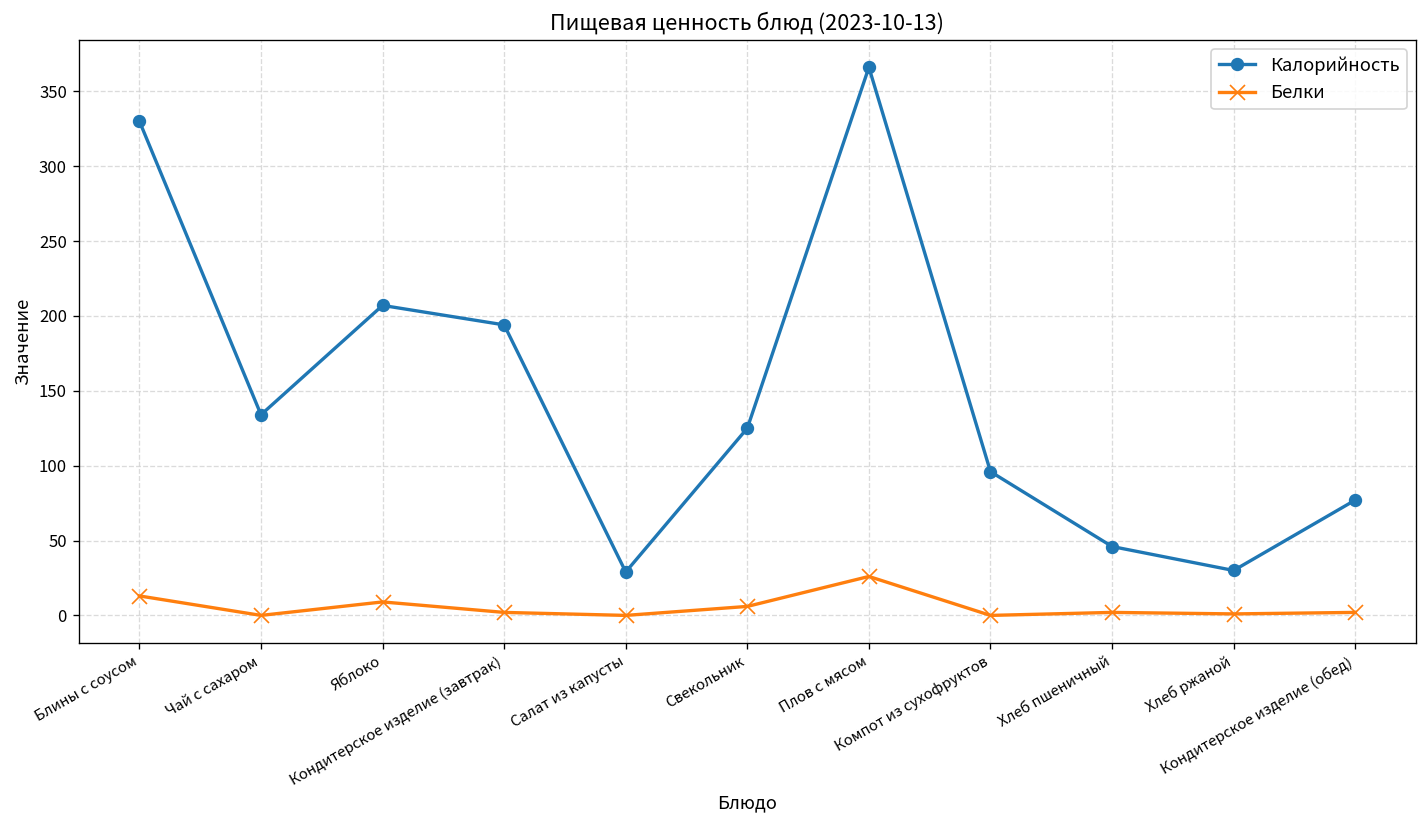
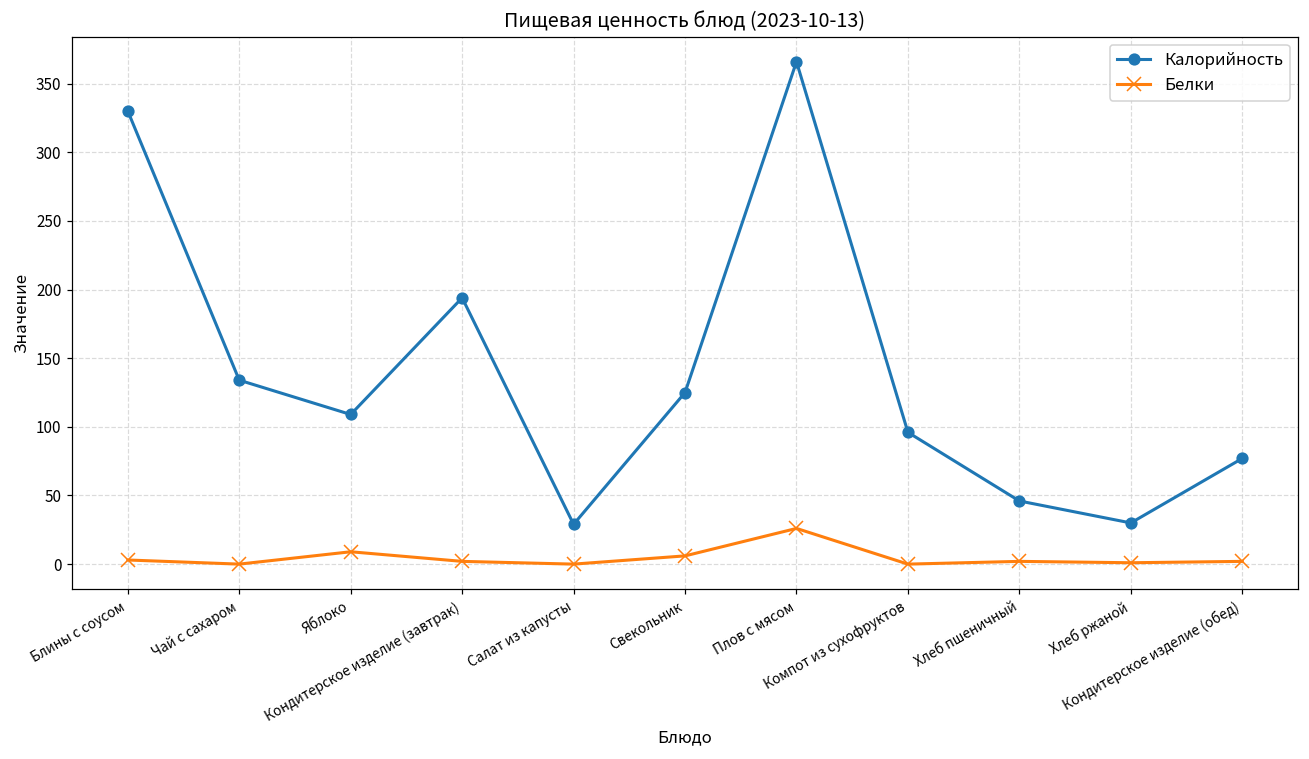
  {
    "Калорийность": {
      "Блины с соусом": 330,
      "Чай с сахаром": 134,
-     "Яблоко": 207,
+     "Яблоко": 109,
      "Кондитерское изделие (завтрак)": 194,
      "Салат из капусты": 29,
      "Свекольник": 125,
      "Плов с мясом": 366,
      "Компот из сухофруктов": 96,
      "Хлеб пшеничный": 46,
      "Хлеб ржаной": 30,
      "Кондитерское изделие (обед)": 77
    },
    "Белки": {
-     "Блины с соусом": 13,
+     "Блины с соусом": 3,
      "Чай с сахаром": 0,
      "Яблоко": 9,
      "Кондитерское изделие (завтрак)": 2,
      "Салат из капусты": 0,
      "Свекольник": 6,
      "Плов с мясом": 26,
      "Компот из сухофруктов": 0,
      "Хлеб пшеничный": 2,
      "Хлеб ржаной": 1,
      "Кондитерское изделие (обед)": 2
    }
  }
